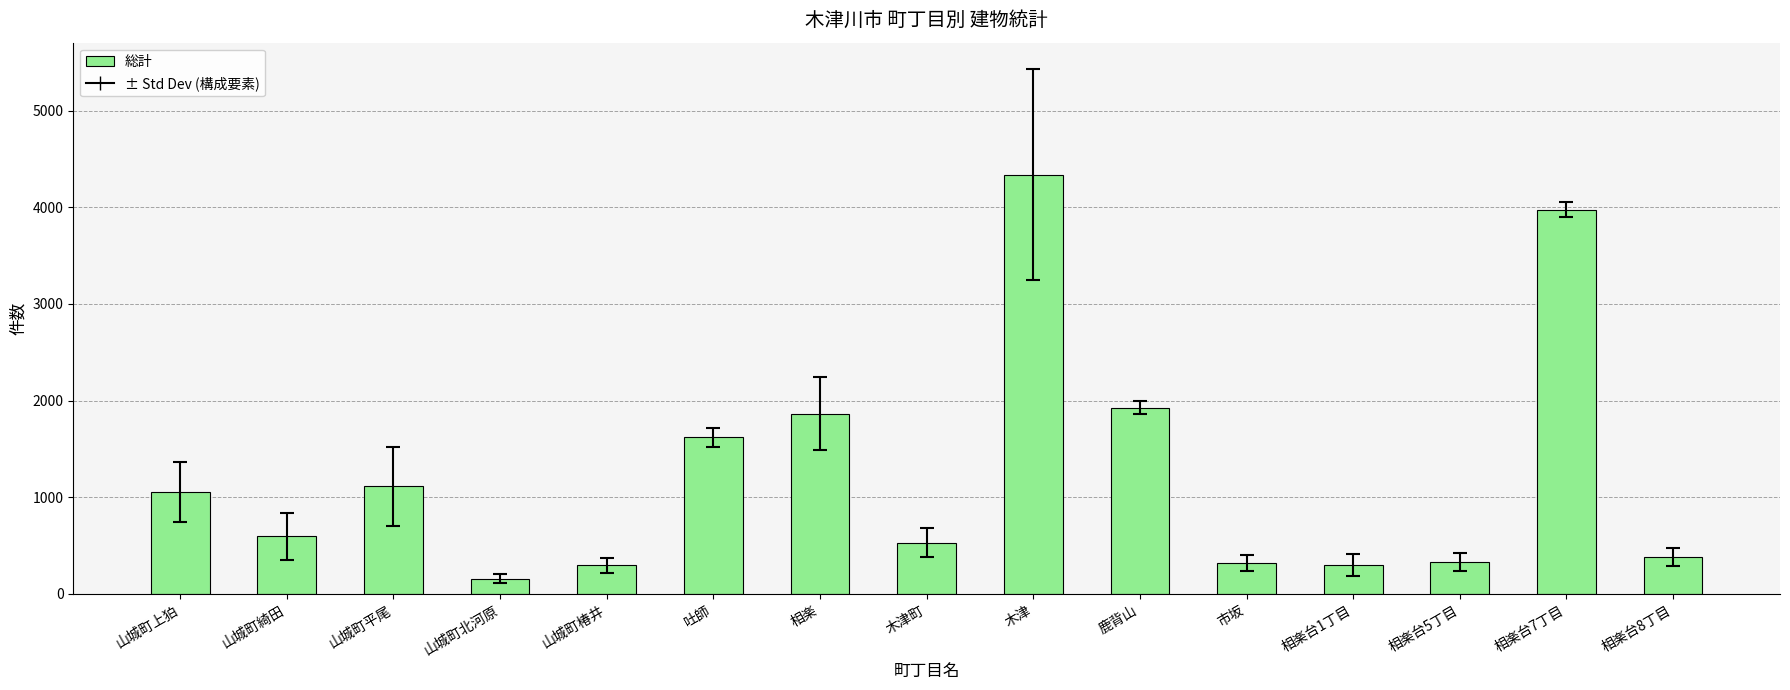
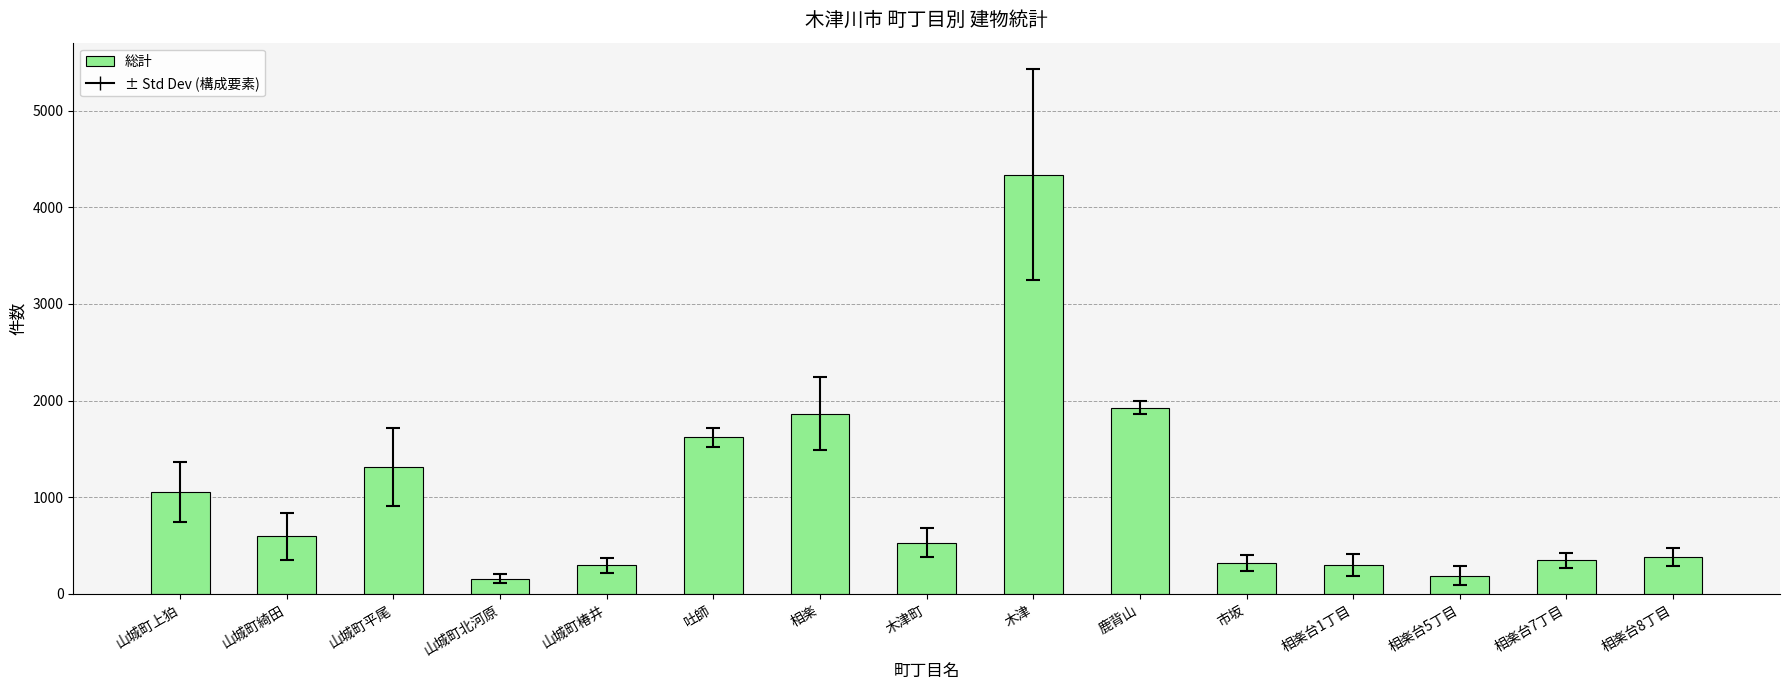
  {
    "総計": {
      "山城町上狛": 1100,
      "山城町綺田": 600,
-     "山城町平尾": 1100,
+     "山城町平尾": 1300,
      "山城町北河原": 200,
      "山城町椿井": 300,
      "吐師": 1600,
      "相楽": 1900,
      "木津町": 500,
      "木津": 4300,
      "鹿背山": 1900,
      "市坂": 300,
      "相楽台1丁目": 300,
-     "相楽台5丁目": 300,
-     "相楽台7丁目": 4000,
+     "相楽台5丁目": 200,
+     "相楽台7丁目": 300,
      "相楽台8丁目": 400
    }
  }
